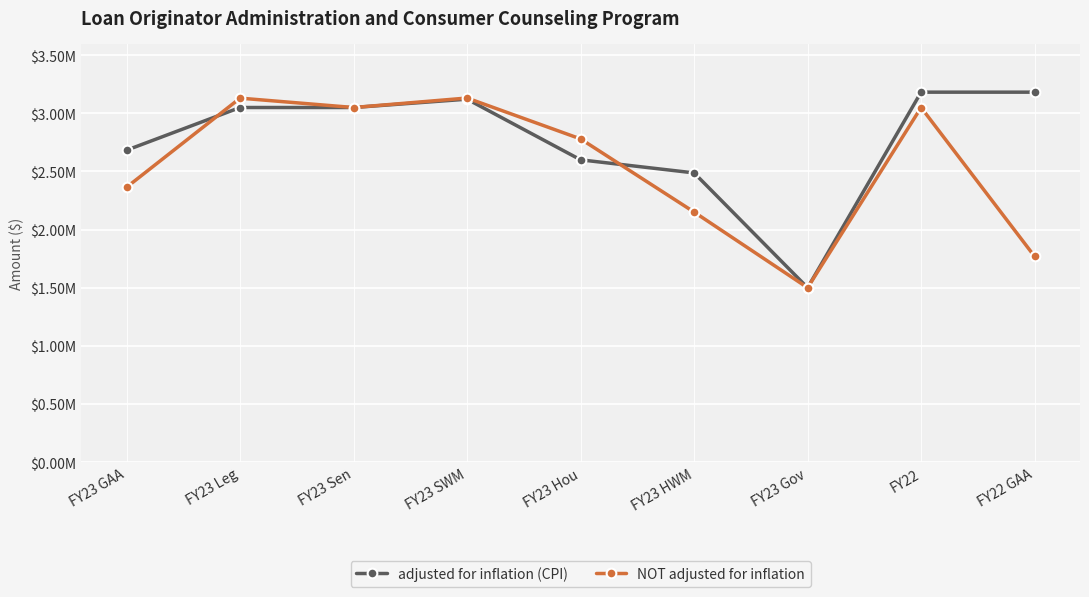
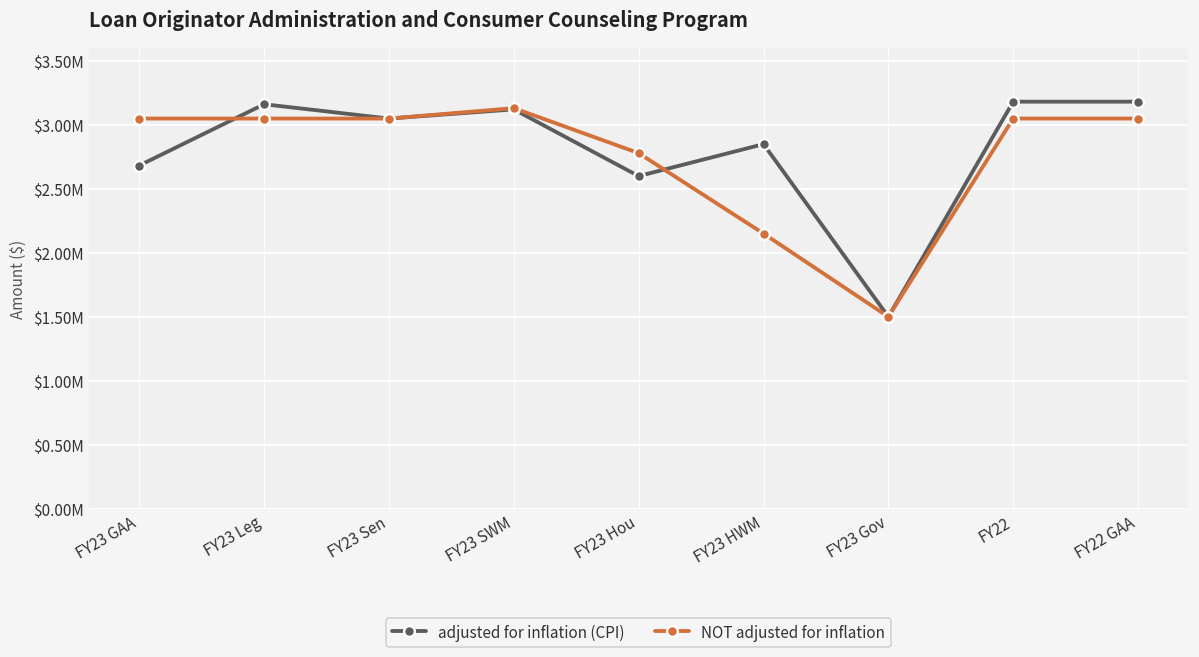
  {
    "adjusted for inflation (CPI)": {
      "FY23 GAA": "$2680000",
-     "FY23 Leg": "$3050000",
+     "FY23 Leg": "$3160000",
      "FY23 Hou": "$2600000",
-     "FY23 HWM": "$2490000",
+     "FY23 HWM": "$2850000",
      "FY22": "$3180000",
      "FY22 GAA": "$3180000"
    },
    "NOT adjusted for inflation": {
-     "FY23 GAA": "$2360000",
-     "FY23 Leg": "$3130000",
+     "FY23 GAA": "$3050000",
+     "FY23 Leg": "$3050000",
      "FY23 Hou": "$2780000",
      "FY23 HWM": "$2150000",
      "FY22": "$3050000",
-     "FY22 GAA": "$1770000"
+     "FY22 GAA": "$3050000"
    }
  }
